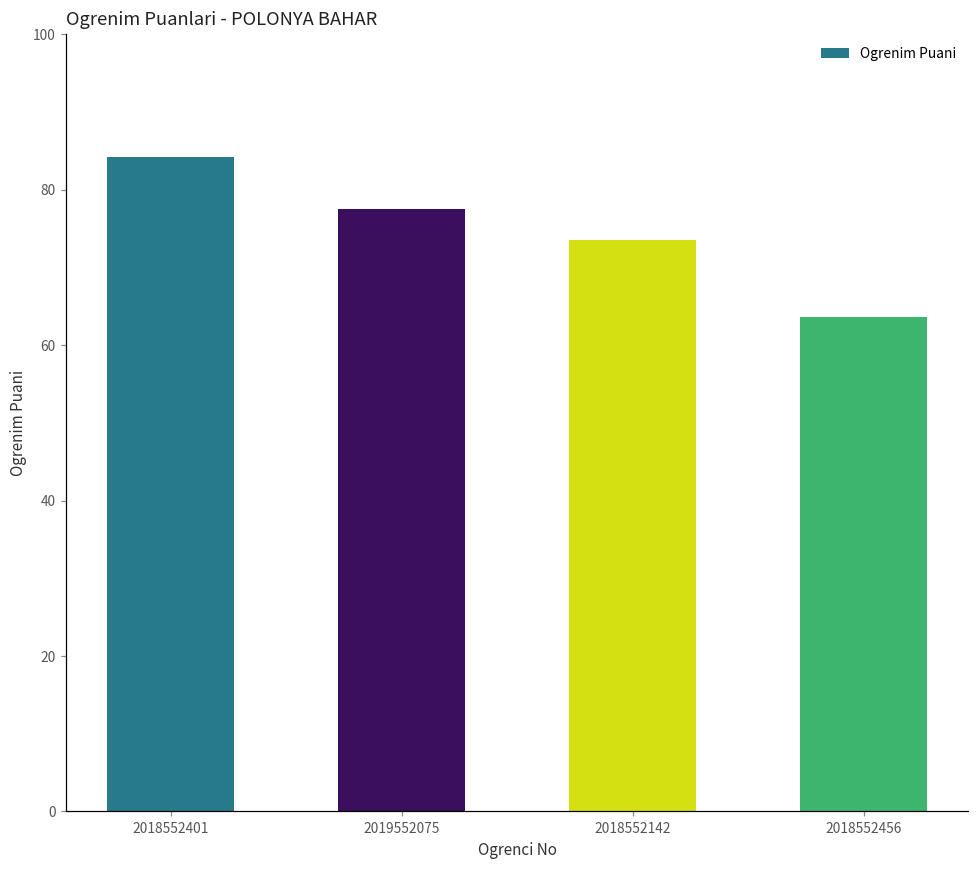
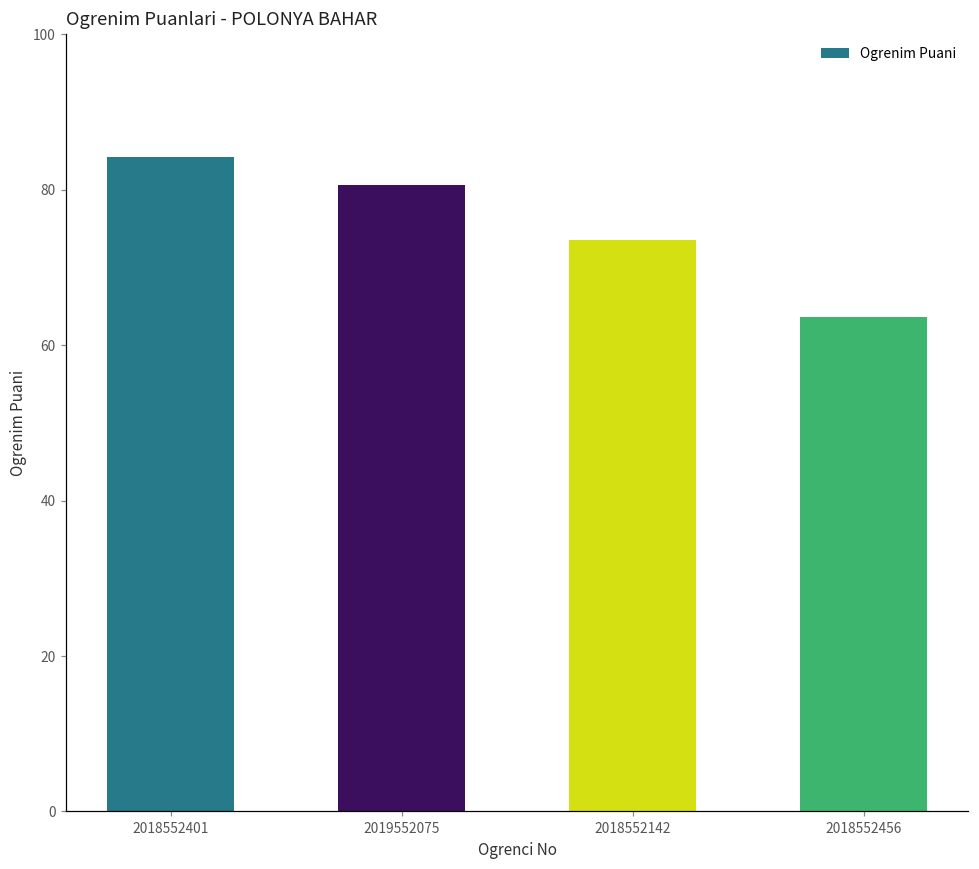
  {
    "2018552401": 84,
-   "2019552075": 78,
+   "2019552075": 81,
    "2018552142": 74,
    "2018552456": 64
  }
